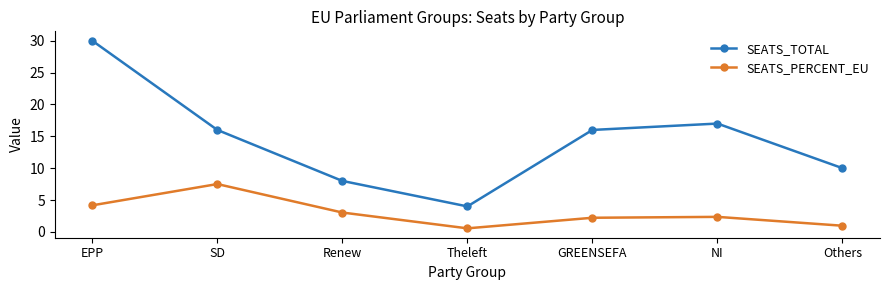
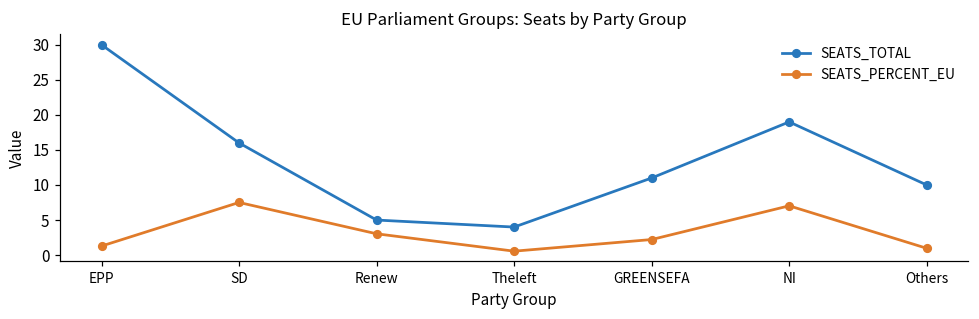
  {
    "SEATS_TOTAL": {
      "EPP": 30,
      "SD": 16,
-     "Renew": 8,
+     "Renew": 5,
      "Theleft": 4,
-     "GREENSEFA": 16,
-     "NI": 17,
+     "GREENSEFA": 11,
+     "NI": 19,
      "Others": 10
    },
    "SEATS_PERCENT_EU": {
-     "EPP": 4,
+     "EPP": 1,
      "SD": 8,
      "Renew": 3,
      "Theleft": 1,
      "GREENSEFA": 2,
-     "NI": 2,
+     "NI": 7,
      "Others": 1
    }
  }
